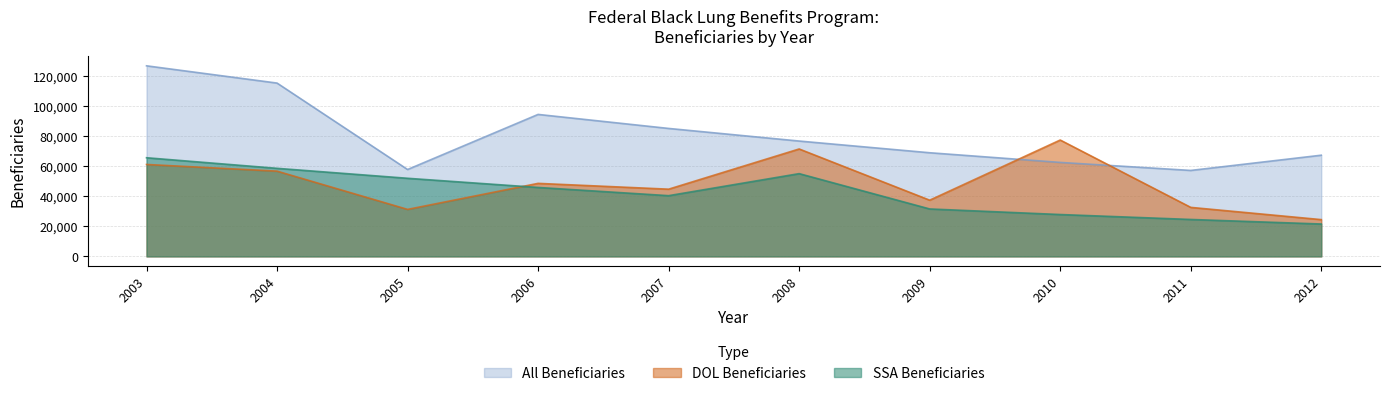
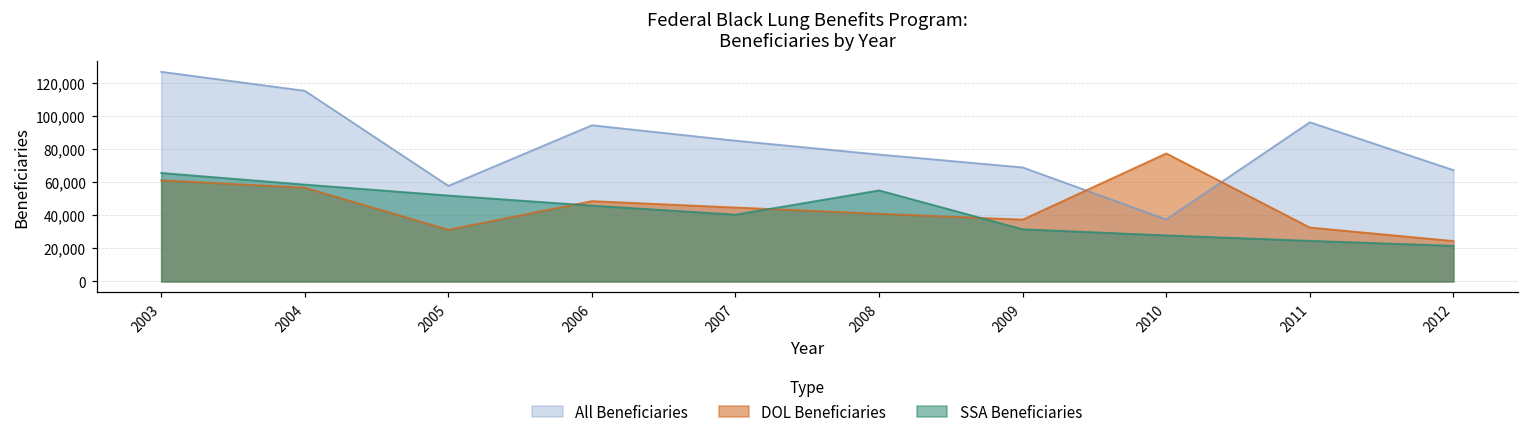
  {
    "All Beneficiaries": {
      "2003": "127,000",
      "2004": "115,000",
      "2005": "58,000",
      "2006": "94,000",
      "2007": "85,000",
      "2008": "77,000",
      "2009": "69,000",
-     "2010": "63,000",
-     "2011": "57,000",
+     "2010": "38,000",
+     "2011": "96,000",
      "2012": "67,000"
    },
    "DOL Beneficiaries": {
      "2003": "61,000",
      "2004": "57,000",
      "2005": "31,000",
      "2006": "49,000",
      "2007": "45,000",
-     "2008": "71,000",
+     "2008": "41,000",
      "2009": "37,000",
      "2010": "77,000",
      "2011": "33,000",
      "2012": "24,000"
    },
    "SSA Beneficiaries": {
      "2003": "66,000",
      "2004": "59,000",
      "2005": "52,000",
      "2006": "46,000",
      "2007": "40,000",
      "2008": "55,000",
      "2009": "32,000",
      "2010": "28,000",
      "2011": "25,000",
      "2012": "22,000"
    }
  }
